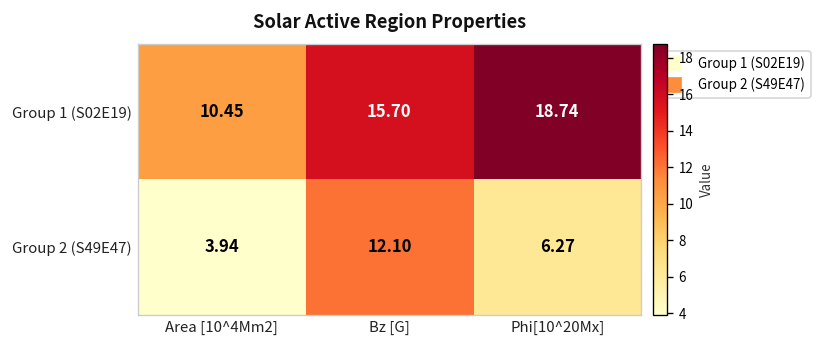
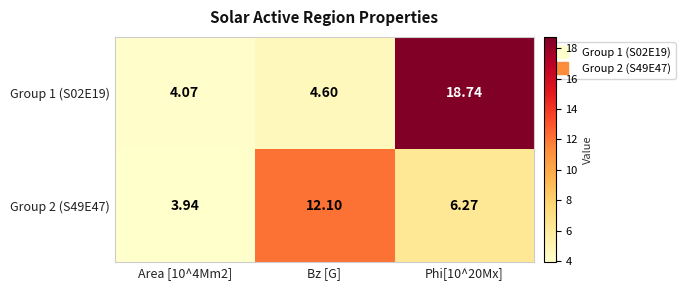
  {
    "Group 1 (S02E19)": {
-     "Area [10^4Mm2]": 10.45,
-     "Bz [G]": 15.70,
+     "Area [10^4Mm2]": 4.07,
+     "Bz [G]": 4.60,
      "Phi[10^20Mx]": 18.74
    },
    "Group 2 (S49E47)": {
      "Area [10^4Mm2]": 3.94,
      "Bz [G]": 12.10,
      "Phi[10^20Mx]": 6.27
    }
  }
